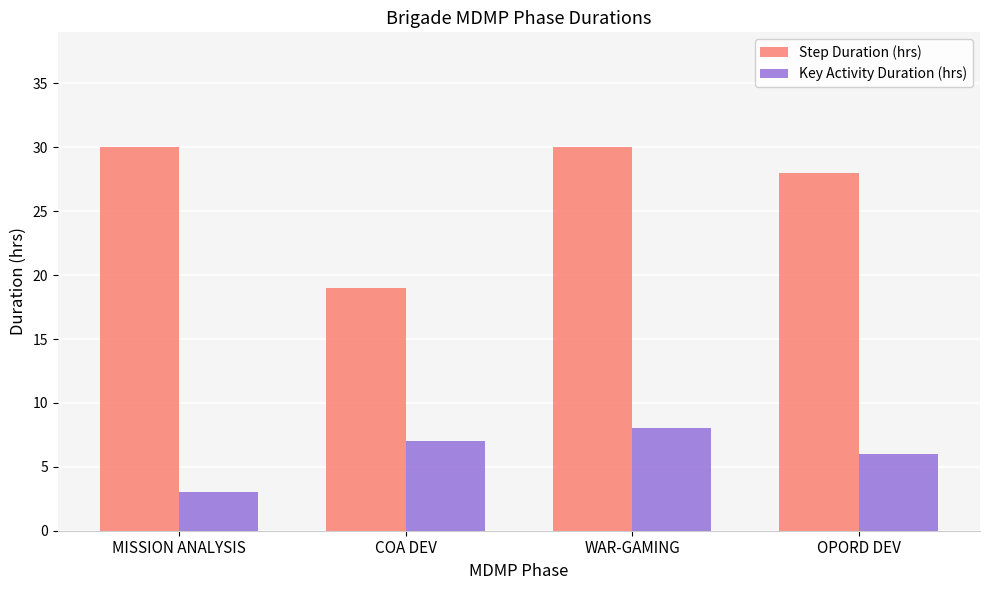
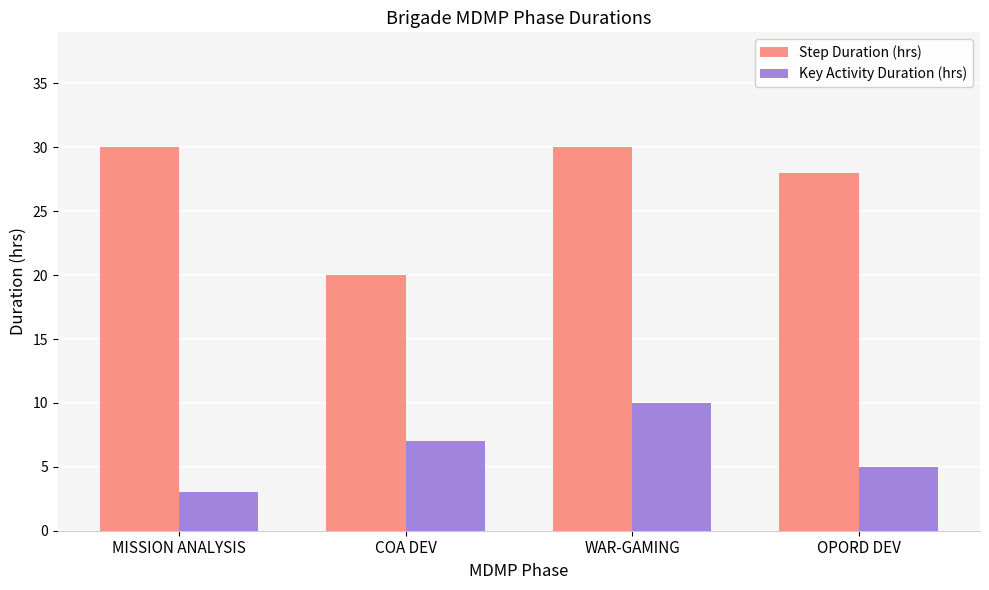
  {
    "Step Duration (hrs)": {
      "MISSION ANALYSIS": 30,
-     "COA DEV": 19,
+     "COA DEV": 20,
      "WAR-GAMING": 30,
      "OPORD DEV": 28
    },
    "Key Activity Duration (hrs)": {
      "MISSION ANALYSIS": 3,
      "COA DEV": 7,
-     "WAR-GAMING": 8,
-     "OPORD DEV": 6
+     "WAR-GAMING": 10,
+     "OPORD DEV": 5
    }
  }
